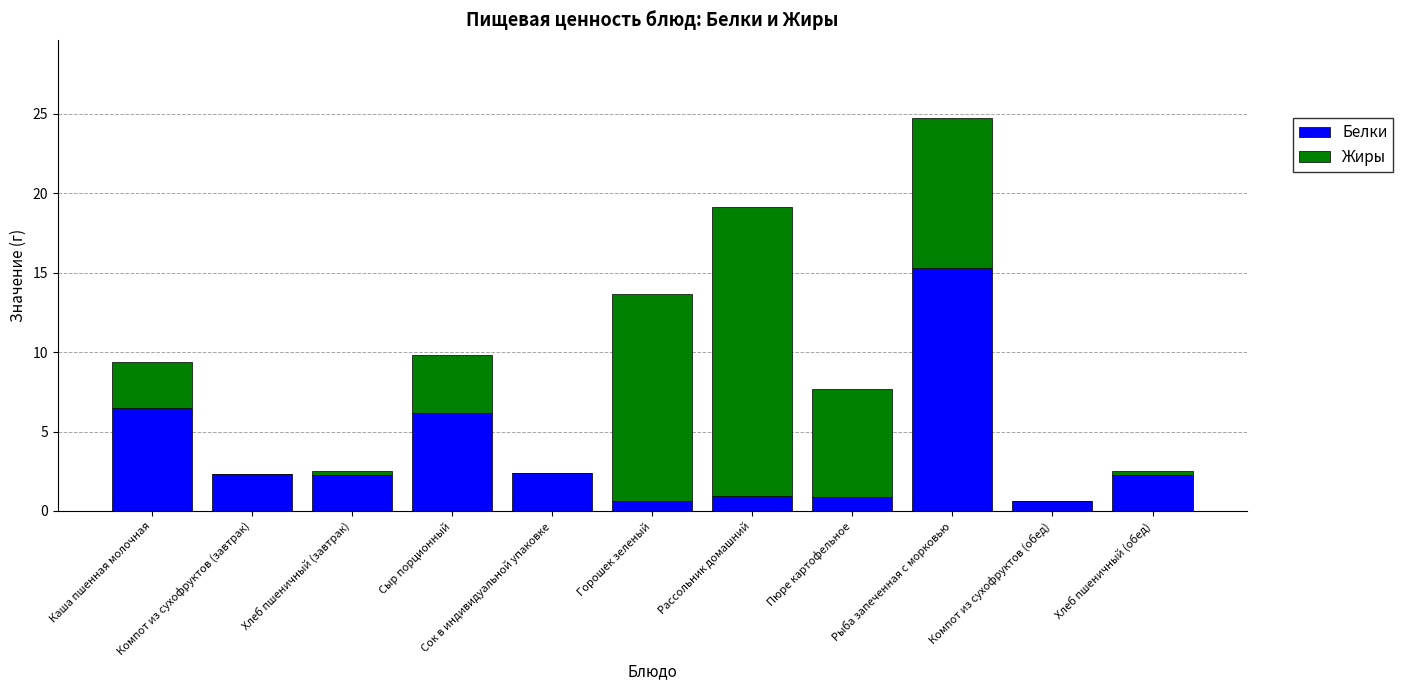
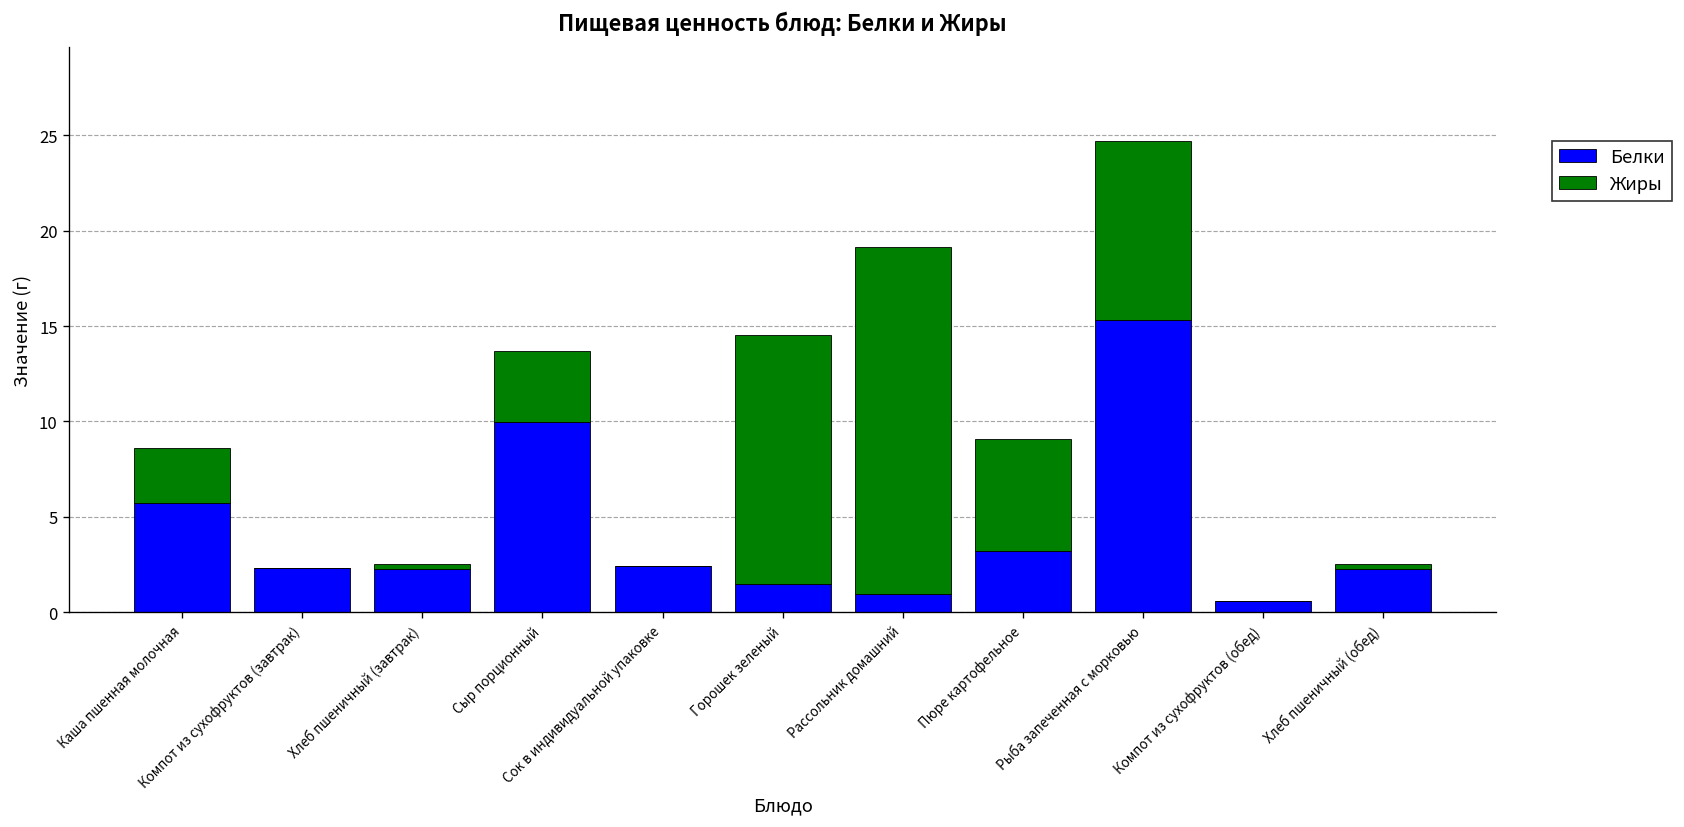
  {
    "Белки": {
-     "Каша пшенная молочная": 6.5,
+     "Каша пшенная молочная": 5.7,
      "Компот из сухофруктов (завтрак)": 2.3,
      "Хлеб пшеничный (завтрак)": 2.3,
-     "Сыр порционный": 6.1,
+     "Сыр порционный": 10.0,
      "Сок в индивидуальной упаковке": 2.4,
-     "Горошек зеленый": 0.6,
+     "Горошек зеленый": 1.5,
      "Рассольник домашний": 1.0,
-     "Пюре картофельное": 0.9,
+     "Пюре картофельное": 3.2,
      "Рыба запеченная с морковью": 15.3,
      "Компот из сухофруктов (обед)": 0.6,
      "Хлеб пшеничный (обед)": 2.3
    },
    "Жиры": {
      "Каша пшенная молочная": 2.9,
      "Компот из сухофруктов (завтрак)": 0.0,
      "Хлеб пшеничный (завтрак)": 0.2,
      "Сыр порционный": 3.7,
      "Сок в индивидуальной упаковке": 0.0,
      "Горошек зеленый": 13.1,
      "Рассольник домашний": 18.2,
-     "Пюре картофельное": 6.8,
+     "Пюре картофельное": 5.9,
      "Рыба запеченная с морковью": 9.4,
      "Компот из сухофруктов (обед)": 0.0,
      "Хлеб пшеничный (обед)": 0.2
    }
  }
